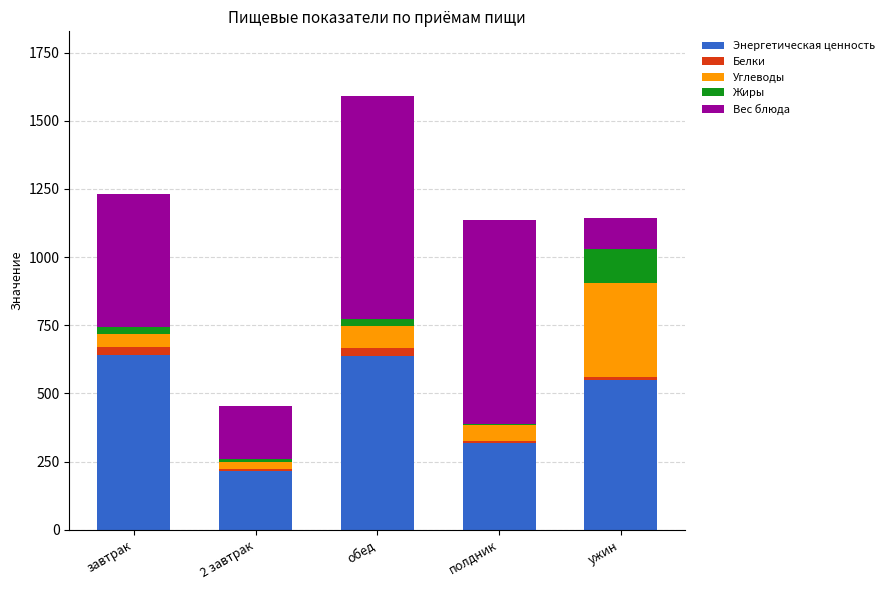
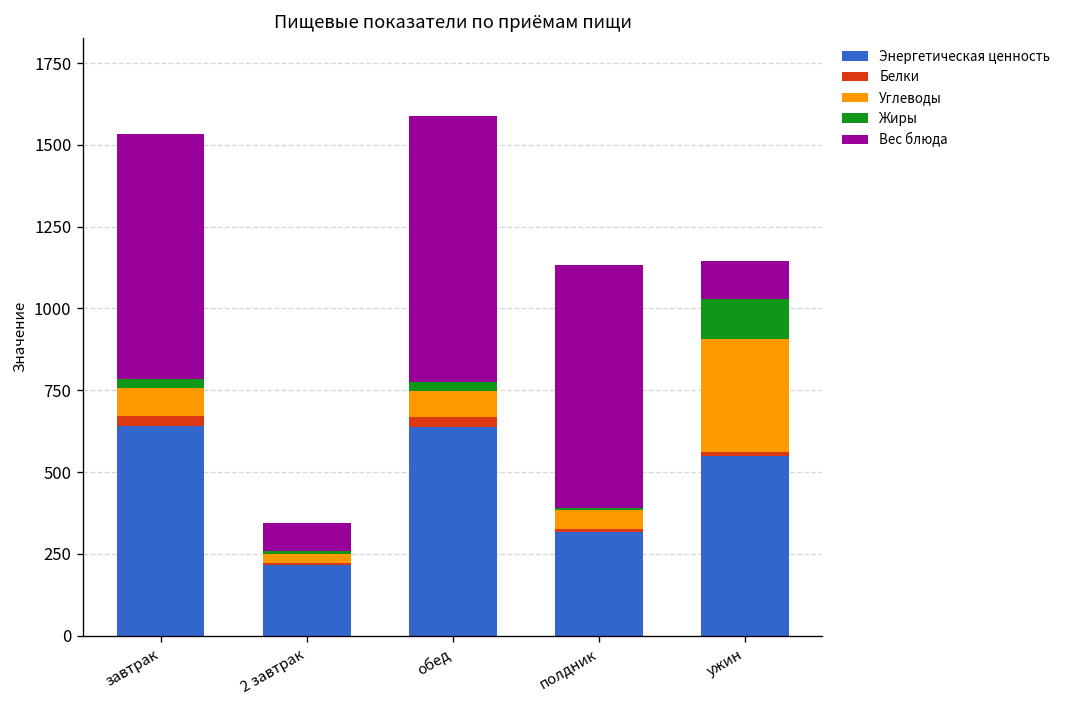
  {
    "Энергетическая ценность": {
      "завтрак": 640,
      "2 завтрак": 220,
      "обед": 640,
      "полдник": 320,
      "ужин": 550
    },
    "Белки": {
      "завтрак": 30,
      "обед": 30,
      "ужин": 10
    },
    "Углеводы": {
-     "завтрак": 50,
+     "завтрак": 90,
      "2 завтрак": 30,
      "обед": 80,
      "полдник": 60,
      "ужин": 340
    },
    "Жиры": {
      "завтрак": 30,
      "2 завтрак": 10,
      "обед": 30,
      "ужин": 120
    },
    "Вес блюда": {
-     "завтрак": 490,
-     "2 завтрак": 200,
+     "завтрак": 750,
+     "2 завтрак": 90,
      "обед": 810,
      "полдник": 740,
      "ужин": 120
    }
  }
